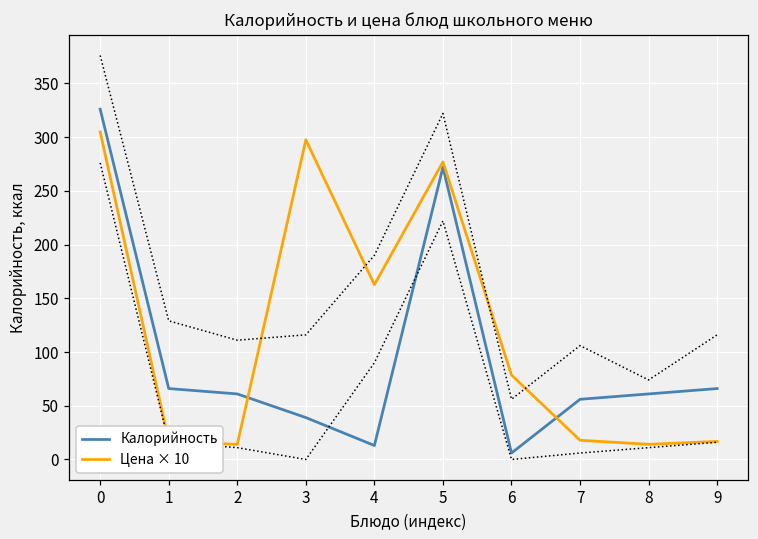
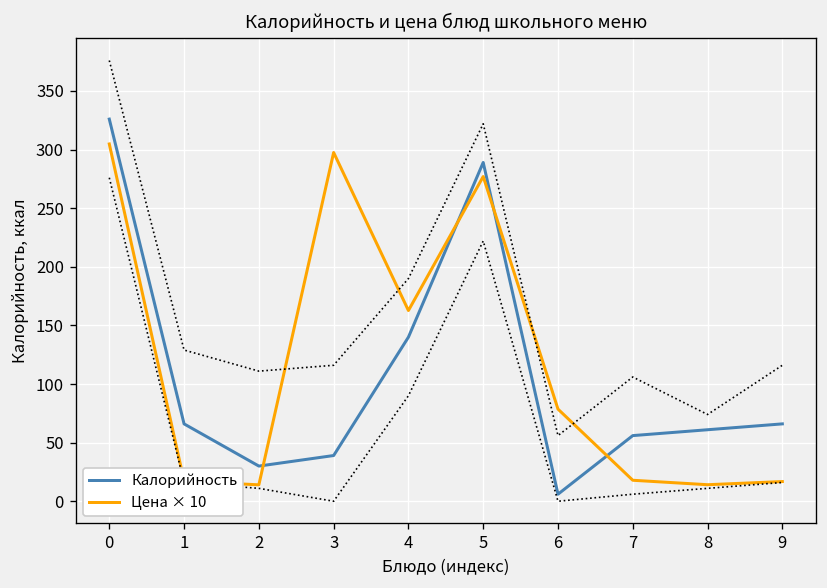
  {
    "Калорийность": {
      "0": 330,
      "1": 70,
-     "2": 60,
+     "2": 30,
      "3": 40,
-     "4": 10,
-     "5": 270,
+     "4": 140,
+     "5": 290,
      "6": 10,
      "7": 60,
      "8": 60,
      "9": 70
    },
    "Цена × 10": {
      "0": 300,
      "2": 10,
      "3": 300,
      "4": 160,
      "5": 280,
      "6": 80,
      "7": 20,
      "8": 10
    }
  }
